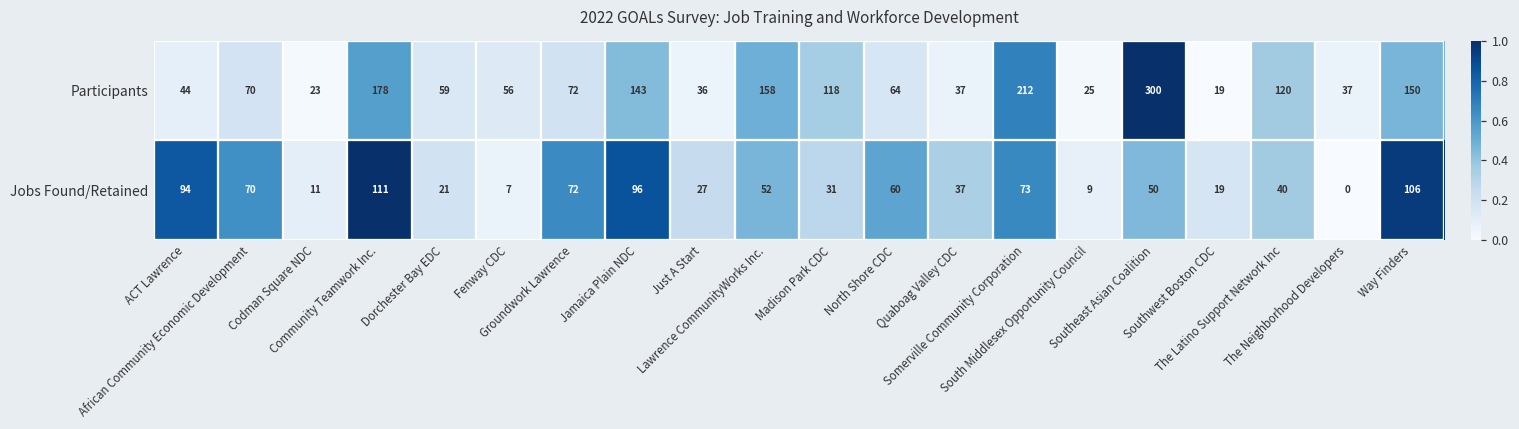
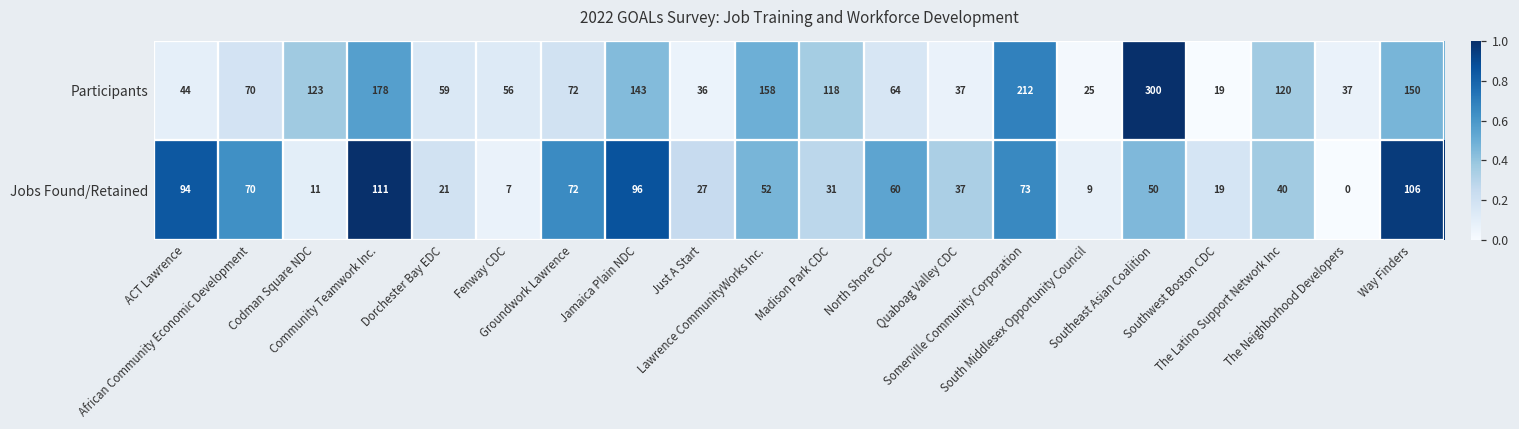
  {
    "Participants": {
      "ACT Lawrence": 44,
      "African Community Economic Development": 70,
-     "Codman Square NDC": 23,
+     "Codman Square NDC": 123,
      "Community Teamwork Inc.": 178,
      "Dorchester Bay EDC": 59,
      "Fenway CDC": 56,
      "Groundwork Lawrence": 72,
      "Jamaica Plain NDC": 143,
      "Just A Start": 36,
      "Lawrence CommunityWorks Inc.": 158,
      "Madison Park CDC": 118,
      "North Shore CDC": 64,
      "Quaboag Valley CDC": 37,
      "Somerville Community Corporation": 212,
      "South Middlesex Opportunity Council": 25,
      "Southeast Asian Coalition": 300,
      "Southwest Boston CDC": 19,
      "The Latino Support Network Inc": 120,
      "The Neighborhood Developers": 37,
      "Way Finders": 150
    },
    "Jobs Found/Retained": {
      "ACT Lawrence": 94,
      "African Community Economic Development": 70,
      "Codman Square NDC": 11,
      "Community Teamwork Inc.": 111,
      "Dorchester Bay EDC": 21,
      "Fenway CDC": 7,
      "Groundwork Lawrence": 72,
      "Jamaica Plain NDC": 96,
      "Just A Start": 27,
      "Lawrence CommunityWorks Inc.": 52,
      "Madison Park CDC": 31,
      "North Shore CDC": 60,
      "Quaboag Valley CDC": 37,
      "Somerville Community Corporation": 73,
      "South Middlesex Opportunity Council": 9,
      "Southeast Asian Coalition": 50,
      "Southwest Boston CDC": 19,
      "The Latino Support Network Inc": 40,
      "The Neighborhood Developers": 0,
      "Way Finders": 106
    }
  }
